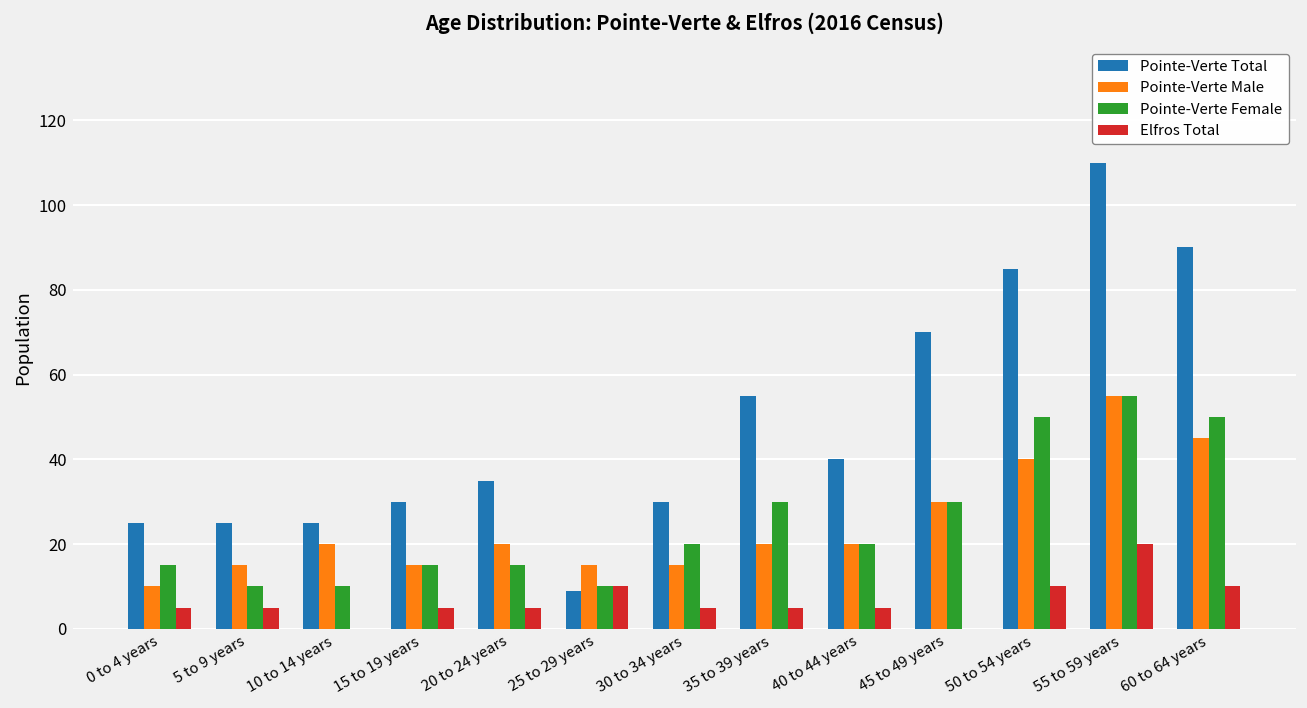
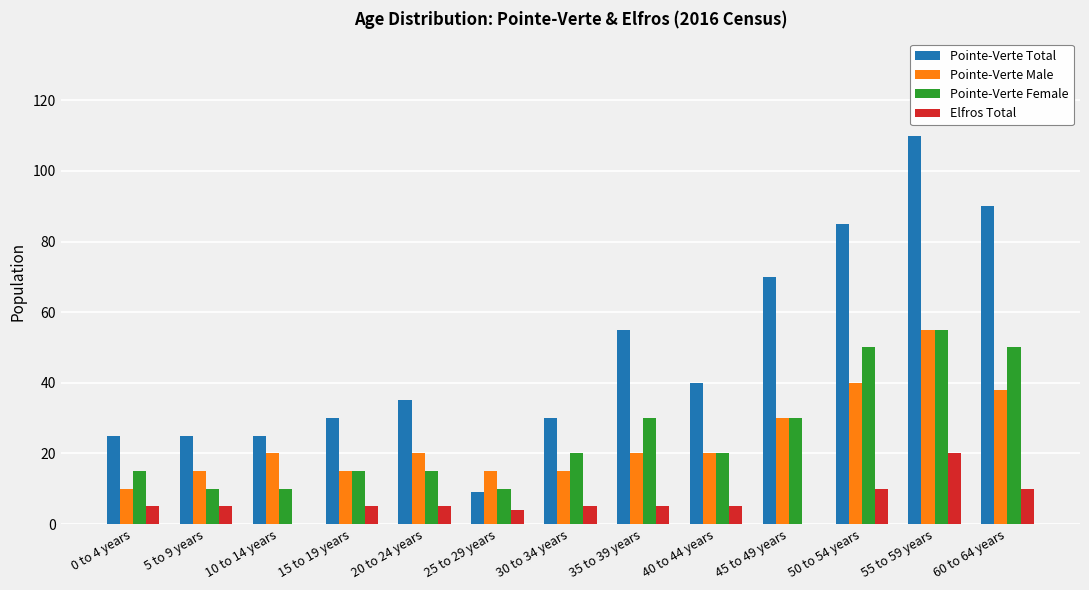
  {
    "Pointe-Verte Total": {
      "0 to 4 years": 25,
      "5 to 9 years": 25,
      "10 to 14 years": 25,
      "15 to 19 years": 30,
      "20 to 24 years": 35,
      "25 to 29 years": 9,
      "30 to 34 years": 30,
      "35 to 39 years": 55,
      "40 to 44 years": 40,
      "45 to 49 years": 70,
      "50 to 54 years": 85,
      "55 to 59 years": 110,
      "60 to 64 years": 90
    },
    "Pointe-Verte Male": {
      "0 to 4 years": 10,
      "5 to 9 years": 15,
      "10 to 14 years": 20,
      "15 to 19 years": 15,
      "20 to 24 years": 20,
      "25 to 29 years": 15,
      "30 to 34 years": 15,
      "35 to 39 years": 20,
      "40 to 44 years": 20,
      "45 to 49 years": 30,
      "50 to 54 years": 40,
      "55 to 59 years": 55,
-     "60 to 64 years": 45
+     "60 to 64 years": 38
    },
    "Pointe-Verte Female": {
      "0 to 4 years": 15,
      "5 to 9 years": 10,
      "10 to 14 years": 10,
      "15 to 19 years": 15,
      "20 to 24 years": 15,
      "25 to 29 years": 10,
      "30 to 34 years": 20,
      "35 to 39 years": 30,
      "40 to 44 years": 20,
      "45 to 49 years": 30,
      "50 to 54 years": 50,
      "55 to 59 years": 55,
      "60 to 64 years": 50
    },
    "Elfros Total": {
      "0 to 4 years": 5,
      "5 to 9 years": 5,
      "10 to 14 years": 0,
      "15 to 19 years": 5,
      "20 to 24 years": 5,
-     "25 to 29 years": 10,
+     "25 to 29 years": 4,
      "30 to 34 years": 5,
      "35 to 39 years": 5,
      "40 to 44 years": 5,
      "45 to 49 years": 0,
      "50 to 54 years": 10,
      "55 to 59 years": 20,
      "60 to 64 years": 10
    }
  }
